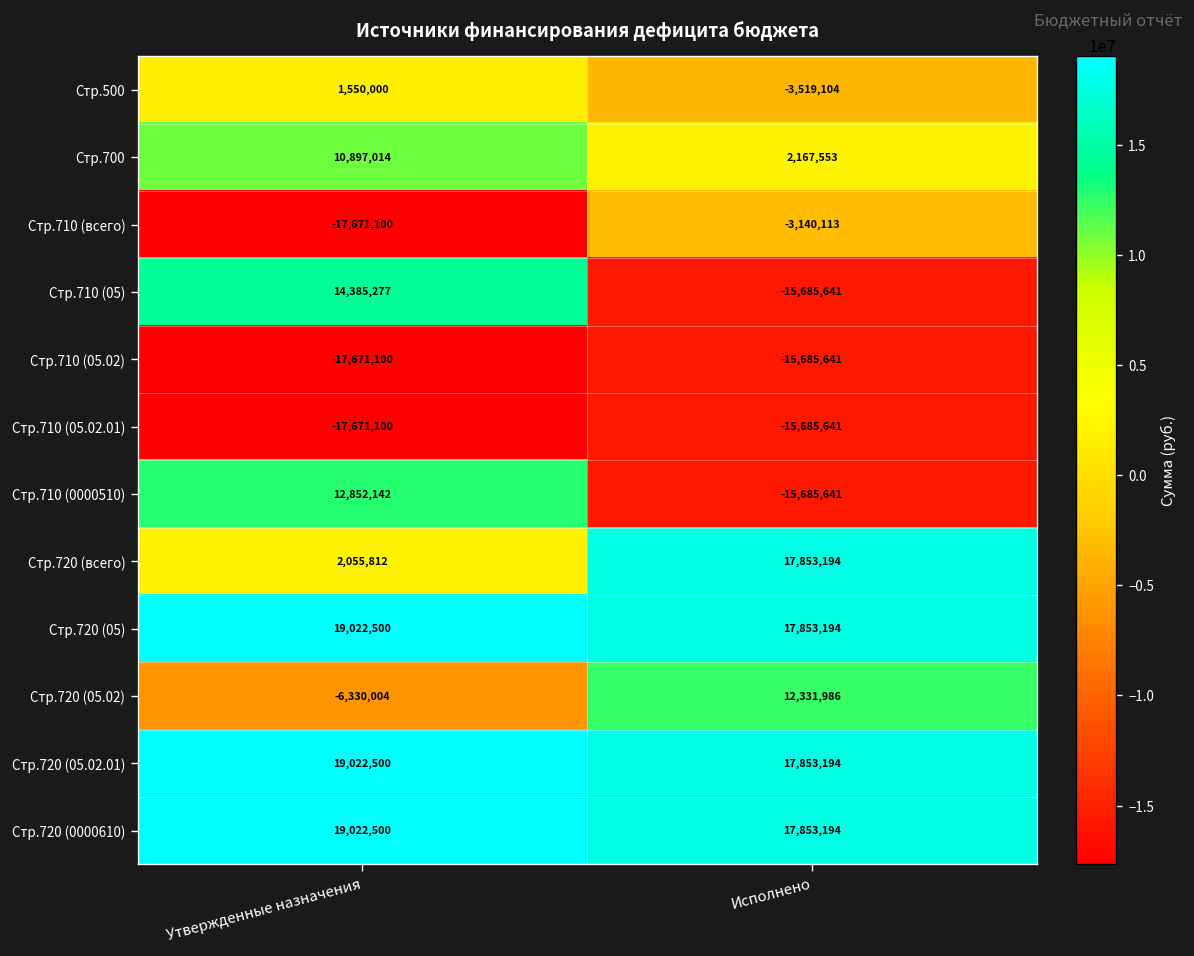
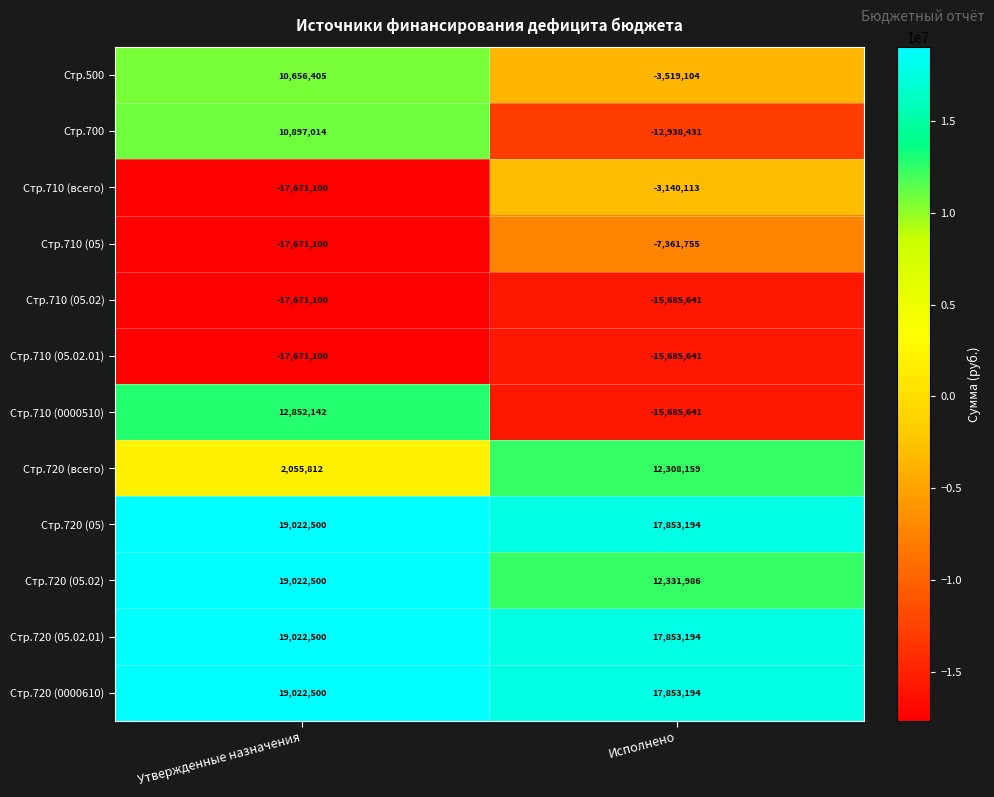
  {
    "Стр.500": {
-     "Утвержденные назначения": "1,550,000",
+     "Утвержденные назначения": "10,656,405",
      "Исполнено": "-3,519,104"
    },
    "Стр.700": {
      "Утвержденные назначения": "10,897,014",
-     "Исполнено": "2,167,553"
+     "Исполнено": "-12,938,431"
    },
    "Стр.710 (всего)": {
      "Утвержденные назначения": "-17,671,100",
      "Исполнено": "-3,140,113"
    },
    "Стр.710 (05)": {
-     "Утвержденные назначения": "14,385,277",
-     "Исполнено": "-15,685,641"
+     "Утвержденные назначения": "-17,671,100",
+     "Исполнено": "-7,361,755"
    },
    "Стр.710 (05.02)": {
      "Утвержденные назначения": "-17,671,100",
      "Исполнено": "-15,685,641"
    },
    "Стр.710 (05.02.01)": {
      "Утвержденные назначения": "-17,671,100",
      "Исполнено": "-15,685,641"
    },
    "Стр.710 (0000510)": {
      "Утвержденные назначения": "12,852,142",
      "Исполнено": "-15,685,641"
    },
    "Стр.720 (всего)": {
      "Утвержденные назначения": "2,055,812",
-     "Исполнено": "17,853,194"
+     "Исполнено": "12,308,159"
    },
    "Стр.720 (05)": {
      "Утвержденные назначения": "19,022,500",
      "Исполнено": "17,853,194"
    },
    "Стр.720 (05.02)": {
-     "Утвержденные назначения": "-6,330,004",
+     "Утвержденные назначения": "19,022,500",
      "Исполнено": "12,331,986"
    },
    "Стр.720 (05.02.01)": {
      "Утвержденные назначения": "19,022,500",
      "Исполнено": "17,853,194"
    },
    "Стр.720 (0000610)": {
      "Утвержденные назначения": "19,022,500",
      "Исполнено": "17,853,194"
    }
  }
